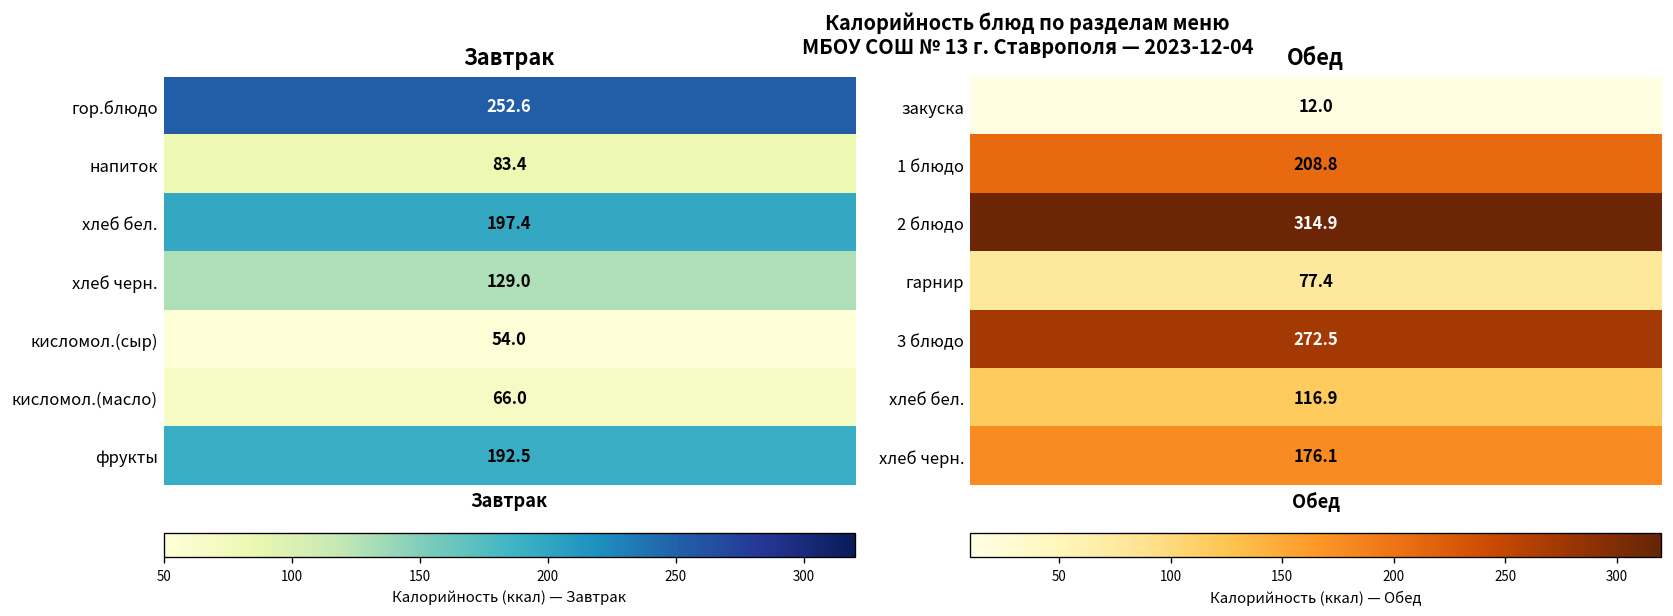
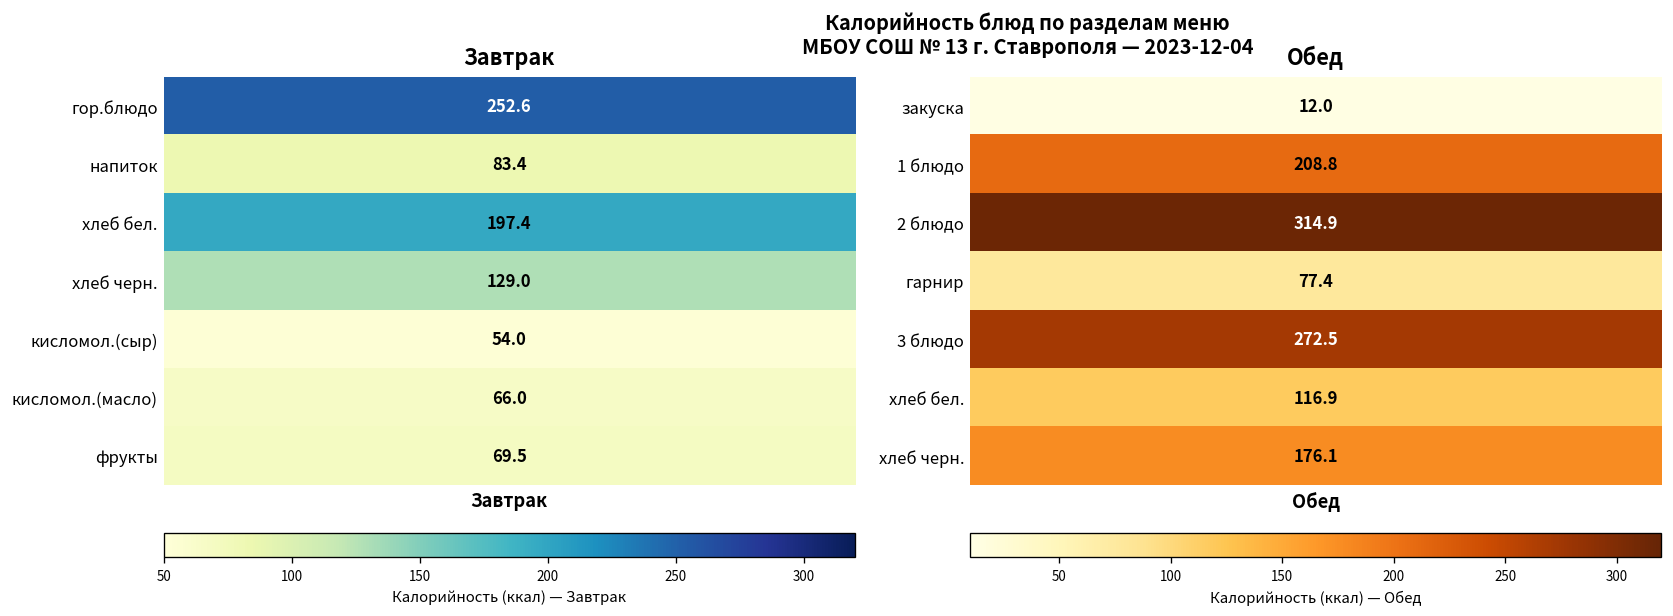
  {
    "Завтрак": {
      "гор.блюдо": {
        "Завтрак": 252.6
      },
      "напиток": {
        "Завтрак": 83.4
      },
      "хлеб бел.": {
        "Завтрак": 197.4
      },
      "хлеб черн.": {
        "Завтрак": 129.0
      },
      "кисломол.(сыр)": {
        "Завтрак": 54.0
      },
      "кисломол.(масло)": {
        "Завтрак": 66.0
      },
      "фрукты": {
-       "Завтрак": 192.5
+       "Завтрак": 69.5
      }
    },
    "Обед": {
      "закуска": {
        "Обед": 12.0
      },
      "1 блюдо": {
        "Обед": 208.8
      },
      "2 блюдо": {
        "Обед": 314.9
      },
      "гарнир": {
        "Обед": 77.4
      },
      "3 блюдо": {
        "Обед": 272.5
      },
      "хлеб бел.": {
        "Обед": 116.9
      },
      "хлеб черн.": {
        "Обед": 176.1
      }
    }
  }
